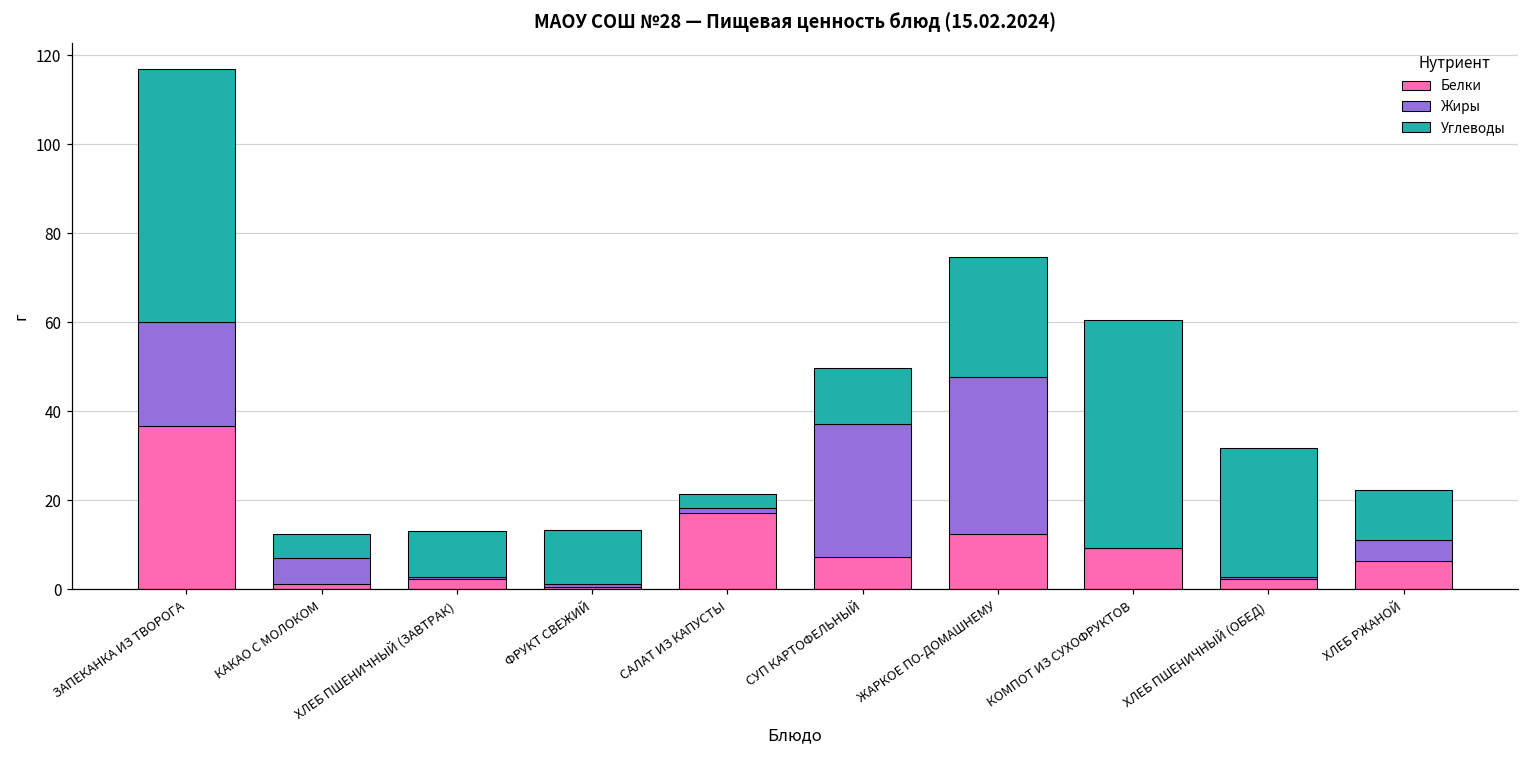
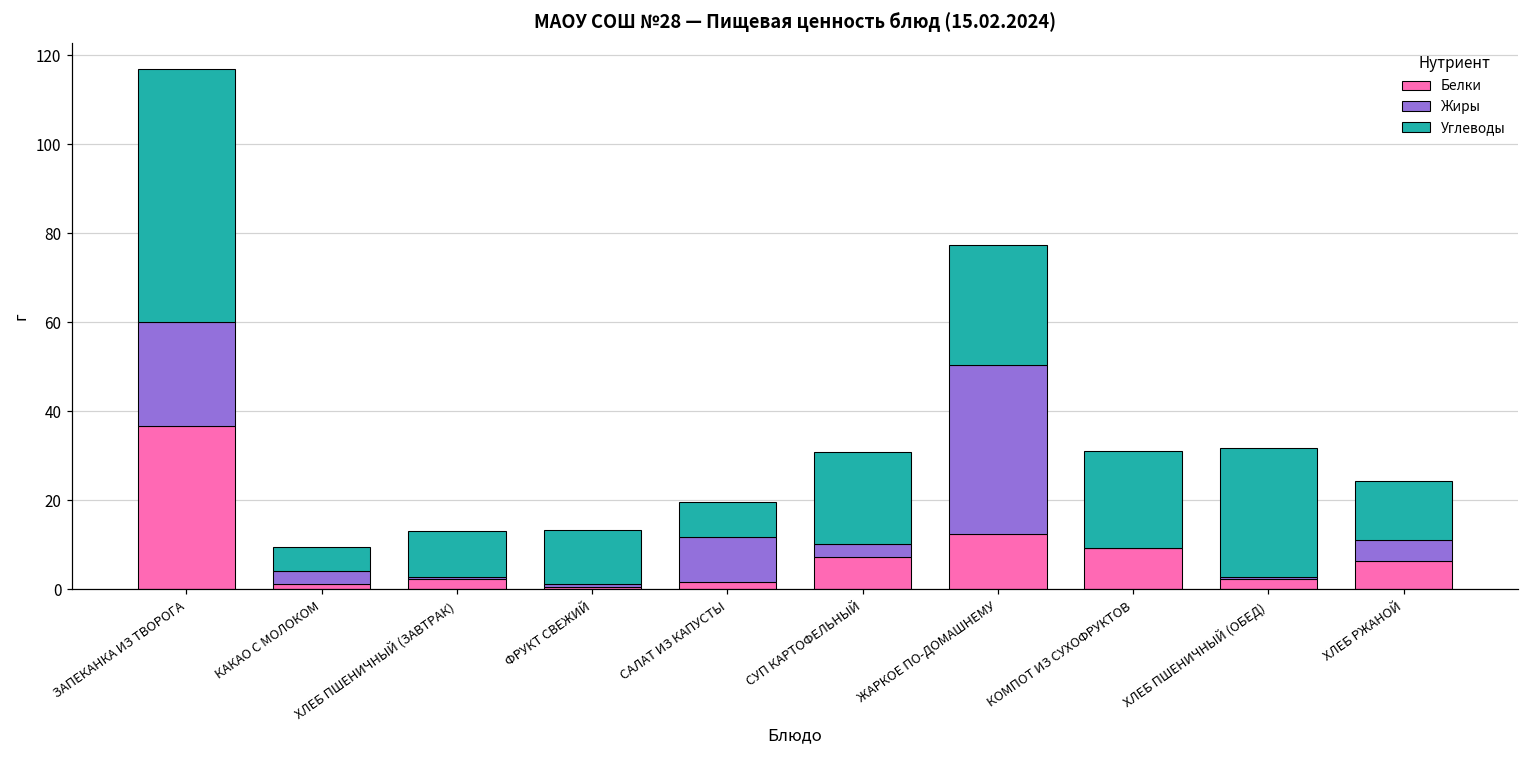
  {
    "Белки": {
      "ЗАПЕКАНКА ИЗ ТВОРОГА": 37,
      "КАКАО С МОЛОКОМ": 1,
      "ХЛЕБ ПШЕНИЧНЫЙ (ЗАВТРАК)": 2,
-     "САЛАТ ИЗ КАПУСТЫ": 17,
+     "САЛАТ ИЗ КАПУСТЫ": 2,
      "СУП КАРТОФЕЛЬНЫЙ": 7,
      "ЖАРКОЕ ПО-ДОМАШНЕМУ": 12,
      "КОМПОТ ИЗ СУХОФРУКТОВ": 9,
      "ХЛЕБ ПШЕНИЧНЫЙ (ОБЕД)": 2,
      "ХЛЕБ РЖАНОЙ": 6
    },
    "Жиры": {
      "ЗАПЕКАНКА ИЗ ТВОРОГА": 23,
-     "КАКАО С МОЛОКОМ": 6,
-     "САЛАТ ИЗ КАПУСТЫ": 1,
-     "СУП КАРТОФЕЛЬНЫЙ": 30,
-     "ЖАРКОЕ ПО-ДОМАШНЕМУ": 35,
+     "КАКАО С МОЛОКОМ": 3,
+     "САЛАТ ИЗ КАПУСТЫ": 10,
+     "СУП КАРТОФЕЛЬНЫЙ": 3,
+     "ЖАРКОЕ ПО-ДОМАШНЕМУ": 38,
      "ХЛЕБ РЖАНОЙ": 5
    },
    "Углеводы": {
      "ЗАПЕКАНКА ИЗ ТВОРОГА": 57,
      "КАКАО С МОЛОКОМ": 5,
      "ХЛЕБ ПШЕНИЧНЫЙ (ЗАВТРАК)": 10,
      "ФРУКТ СВЕЖИЙ": 12,
-     "САЛАТ ИЗ КАПУСТЫ": 3,
-     "СУП КАРТОФЕЛЬНЫЙ": 13,
+     "САЛАТ ИЗ КАПУСТЫ": 8,
+     "СУП КАРТОФЕЛЬНЫЙ": 21,
      "ЖАРКОЕ ПО-ДОМАШНЕМУ": 27,
-     "КОМПОТ ИЗ СУХОФРУКТОВ": 51,
+     "КОМПОТ ИЗ СУХОФРУКТОВ": 22,
      "ХЛЕБ ПШЕНИЧНЫЙ (ОБЕД)": 29,
-     "ХЛЕБ РЖАНОЙ": 11
+     "ХЛЕБ РЖАНОЙ": 13
    }
  }
